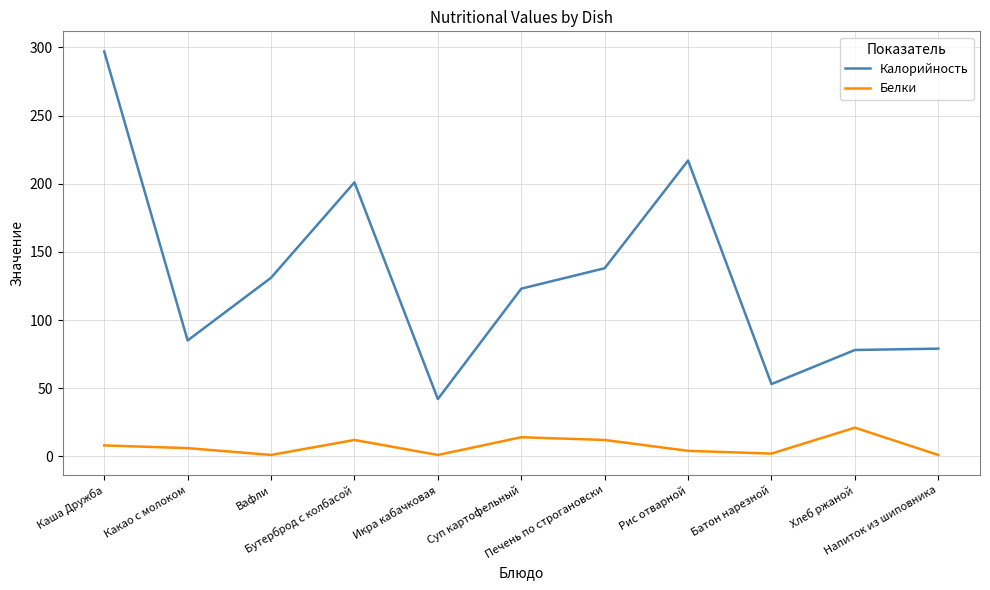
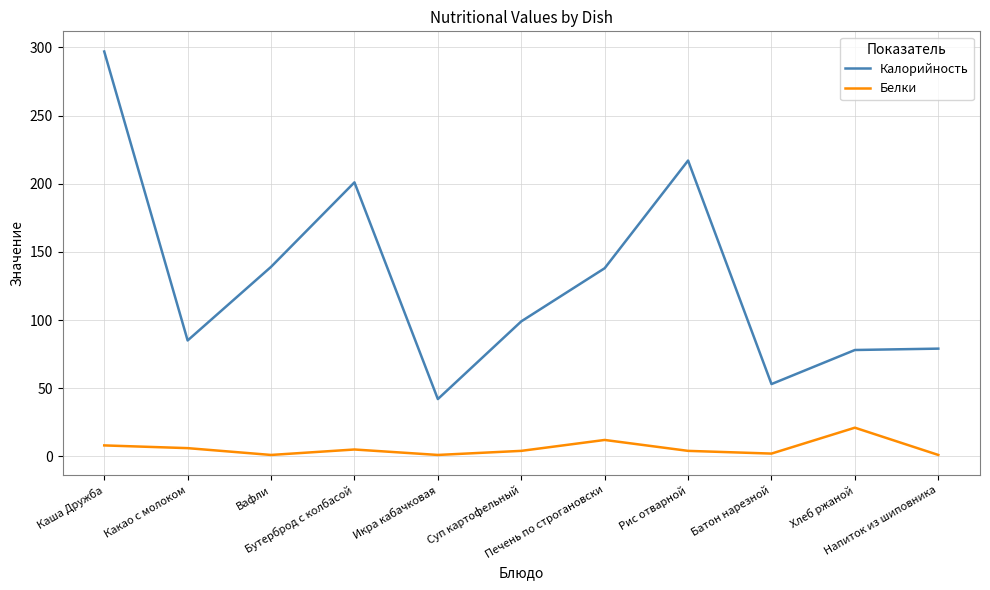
  {
    "Калорийность": {
      "Каша Дружба": 297,
      "Какао с молоком": 85,
-     "Вафли": 131,
+     "Вафли": 139,
      "Бутерброд с колбасой": 201,
      "Икра кабачковая": 42,
-     "Суп картофельный": 123,
+     "Суп картофельный": 99,
      "Печень по строгановски": 138,
      "Рис отварной": 217,
      "Батон нарезной": 53,
      "Хлеб ржаной": 78,
      "Напиток из шиповника": 79
    },
    "Белки": {
      "Каша Дружба": 8,
      "Какао с молоком": 6,
      "Вафли": 1,
-     "Бутерброд с колбасой": 12,
+     "Бутерброд с колбасой": 5,
      "Икра кабачковая": 1,
-     "Суп картофельный": 14,
+     "Суп картофельный": 4,
      "Печень по строгановски": 12,
      "Рис отварной": 4,
      "Батон нарезной": 2,
      "Хлеб ржаной": 21,
      "Напиток из шиповника": 1
    }
  }
